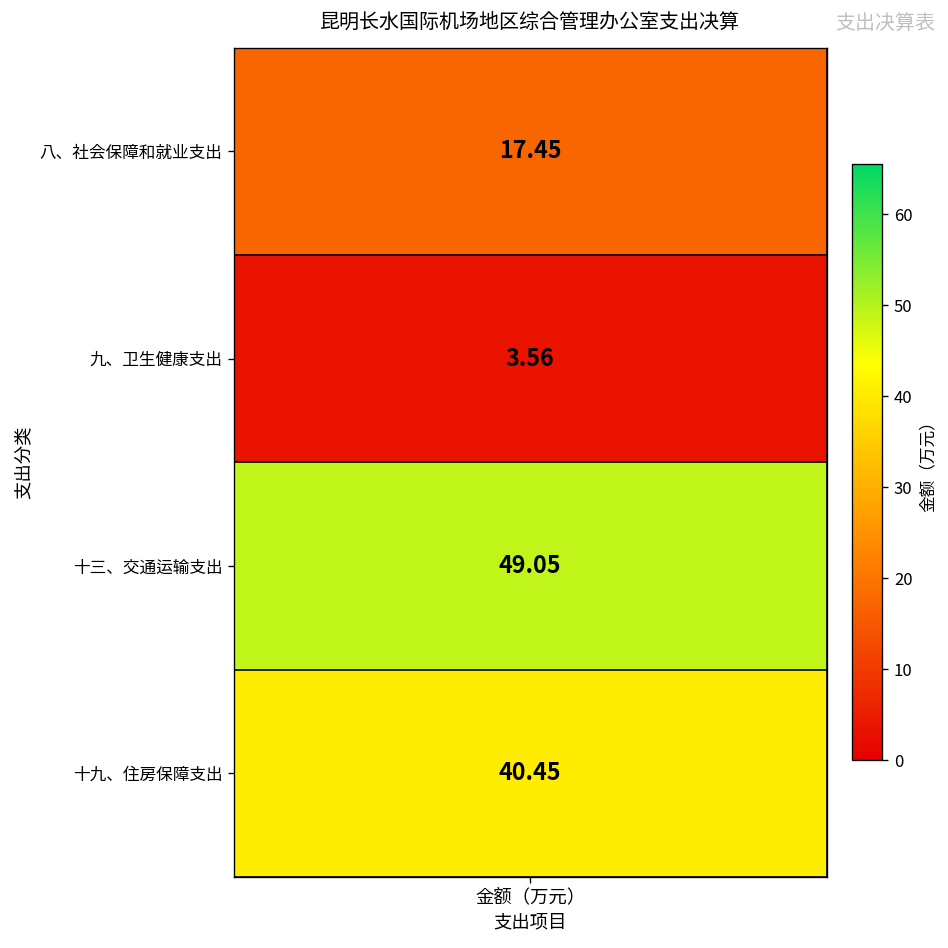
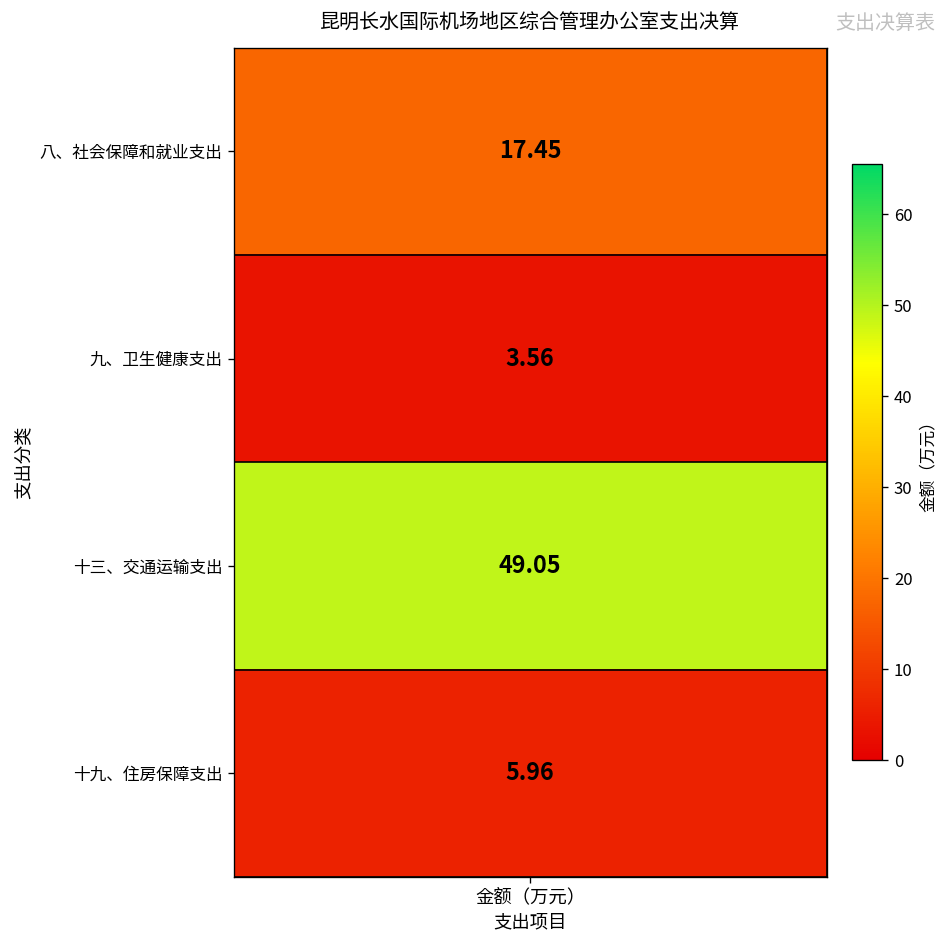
  {
    "八、社会保障和就业支出": {
      "金额（万元）": 17.45
    },
    "九、卫生健康支出": {
      "金额（万元）": 3.56
    },
    "十三、交通运输支出": {
      "金额（万元）": 49.05
    },
    "十九、住房保障支出": {
-     "金额（万元）": 40.45
+     "金额（万元）": 5.96
    }
  }
